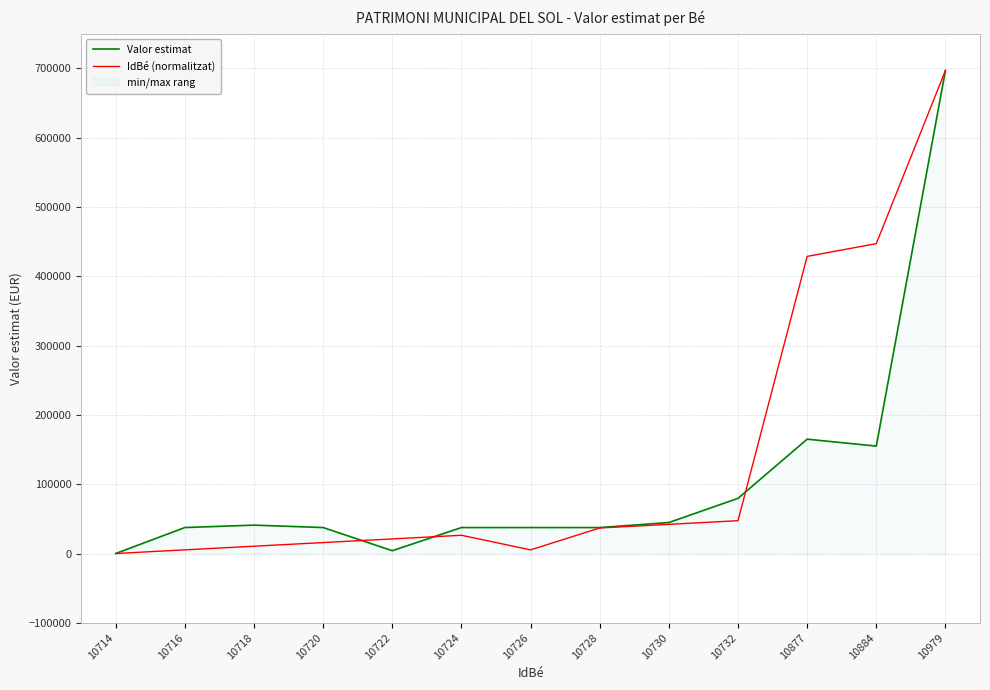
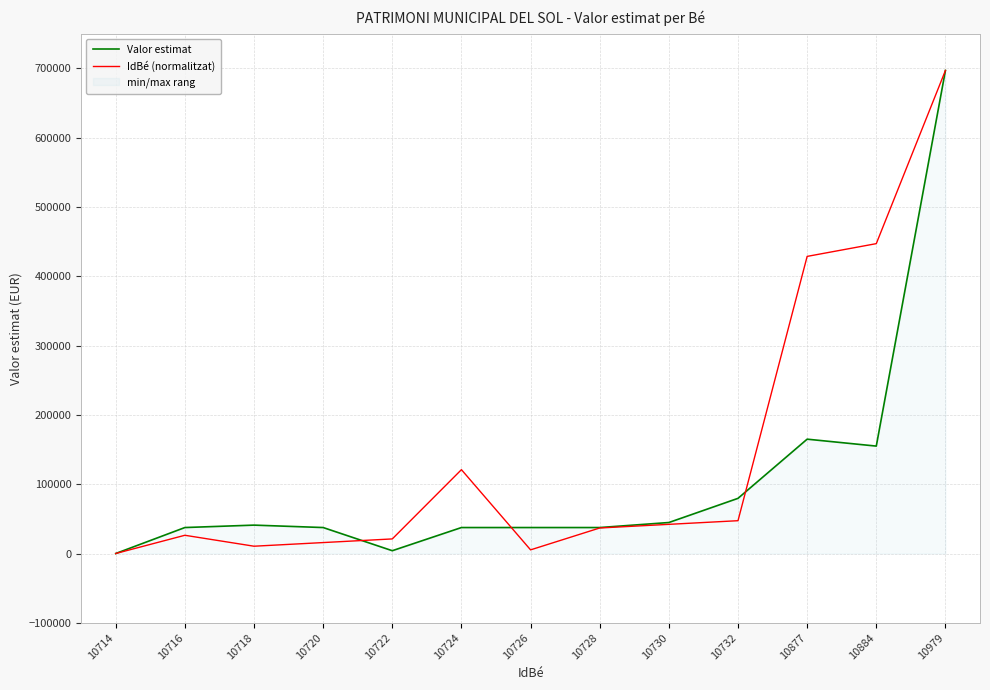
  {
    "min/max rang": {
      "10716": 40000,
      "10718": 40000,
      "10720": 40000,
      "10722": 0,
      "10724": 40000,
      "10726": 40000,
      "10732": 80000,
      "10877": 160000,
      "10884": 150000
    },
    "IdBé (normalitzat)": {
-     "10716": 10000,
+     "10716": 30000,
      "10718": 10000,
      "10720": 20000,
      "10722": 20000,
-     "10724": 30000,
+     "10724": 120000,
      "10726": 10000,
      "10732": 50000,
      "10877": 430000,
      "10884": 450000
    }
  }
